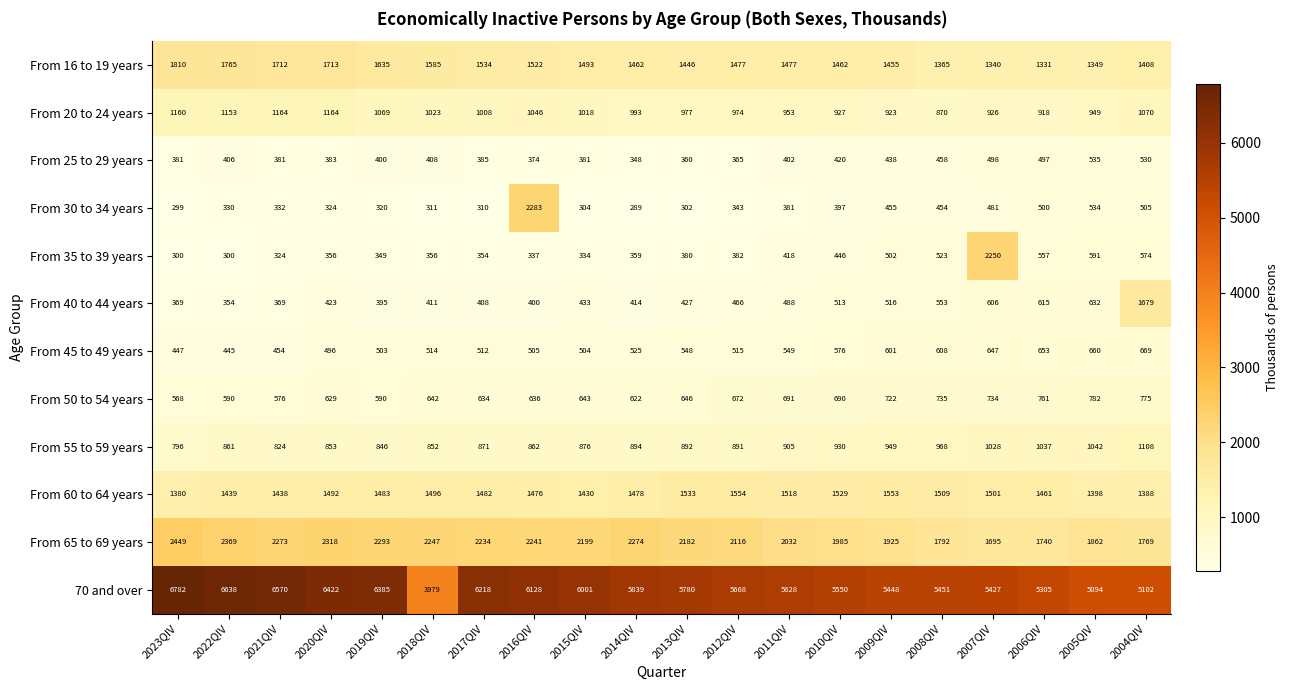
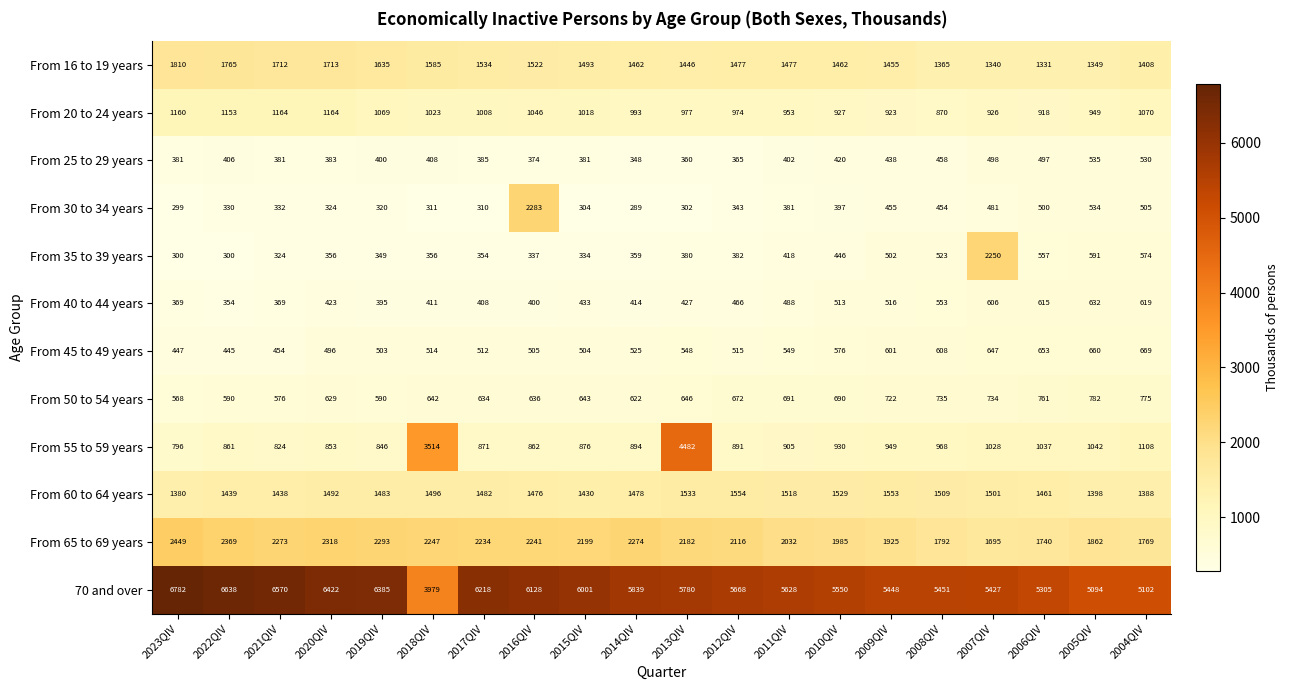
  {
    "From 40 to 44 years": {
      "2023QIV": 369,
      "2022QIV": 354,
      "2021QIV": 369,
      "2020QIV": 423,
      "2019QIV": 395,
      "2018QIV": 411,
      "2017QIV": 408,
      "2016QIV": 400,
      "2015QIV": 433,
      "2014QIV": 414,
      "2013QIV": 427,
      "2012QIV": 466,
      "2011QIV": 488,
      "2010QIV": 513,
      "2009QIV": 516,
      "2008QIV": 553,
      "2007QIV": 606,
      "2006QIV": 615,
      "2005QIV": 632,
-     "2004QIV": 1679
+     "2004QIV": 619
    },
    "From 55 to 59 years": {
      "2023QIV": 796,
      "2022QIV": 861,
      "2021QIV": 824,
      "2020QIV": 853,
      "2019QIV": 846,
-     "2018QIV": 852,
+     "2018QIV": 3514,
      "2017QIV": 871,
      "2016QIV": 862,
      "2015QIV": 876,
      "2014QIV": 894,
-     "2013QIV": 892,
+     "2013QIV": 4482,
      "2012QIV": 891,
      "2011QIV": 905,
      "2010QIV": 930,
      "2009QIV": 949,
      "2008QIV": 968,
      "2007QIV": 1028,
      "2006QIV": 1037,
      "2005QIV": 1042,
      "2004QIV": 1108
    }
  }
